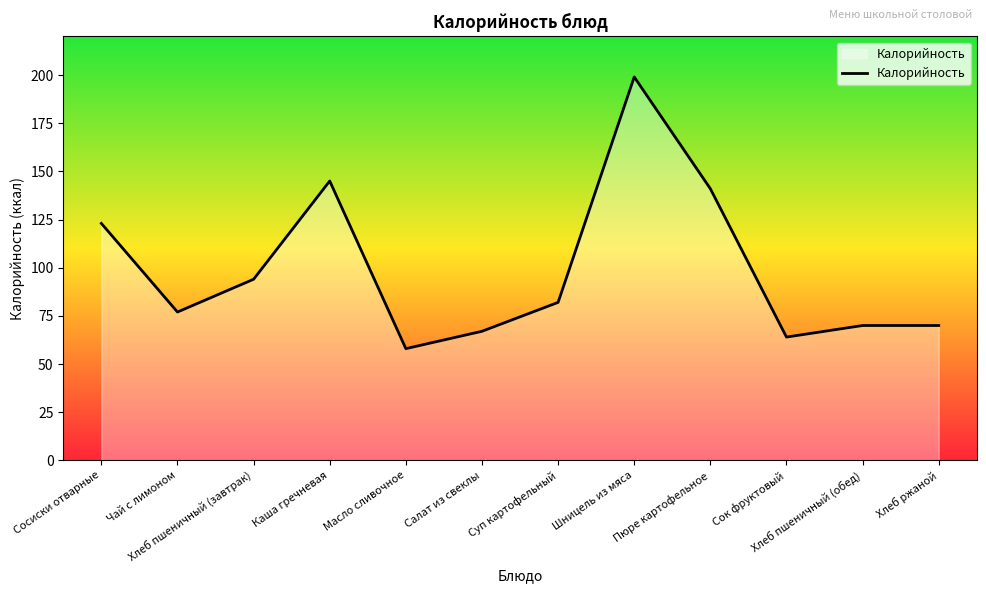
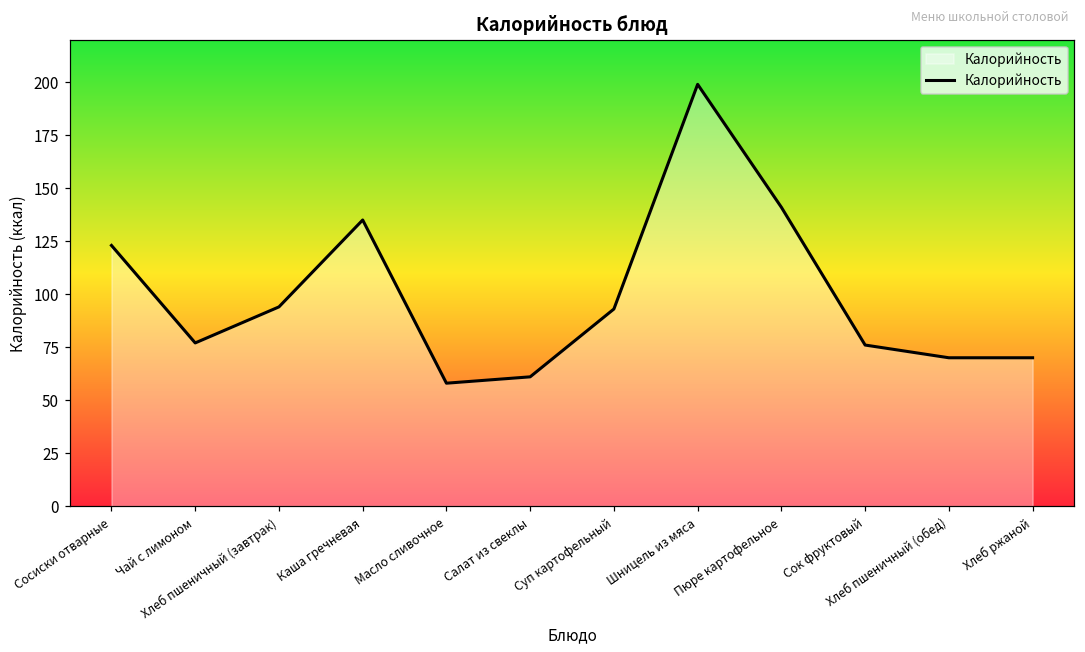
  {
    "Сосиски отварные": 123,
    "Чай с лимоном": 77,
    "Хлеб пшеничный (завтрак)": 94,
-   "Каша гречневая": 145,
+   "Каша гречневая": 135,
    "Масло сливочное": 58,
-   "Салат из свеклы": 67,
-   "Суп картофельный": 82,
+   "Салат из свеклы": 61,
+   "Суп картофельный": 93,
    "Шницель из мяса": 199,
    "Пюре картофельное": 141,
-   "Сок фруктовый": 64,
+   "Сок фруктовый": 76,
    "Хлеб пшеничный (обед)": 70,
    "Хлеб ржаной": 70
  }
